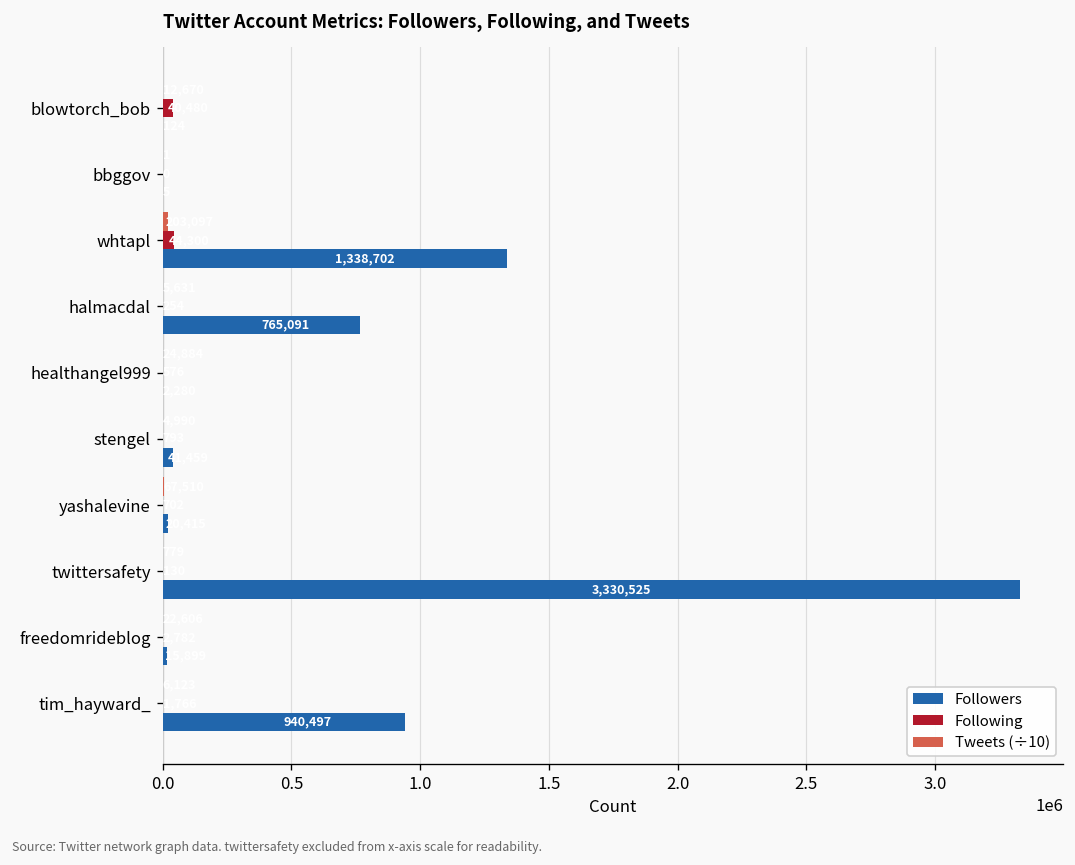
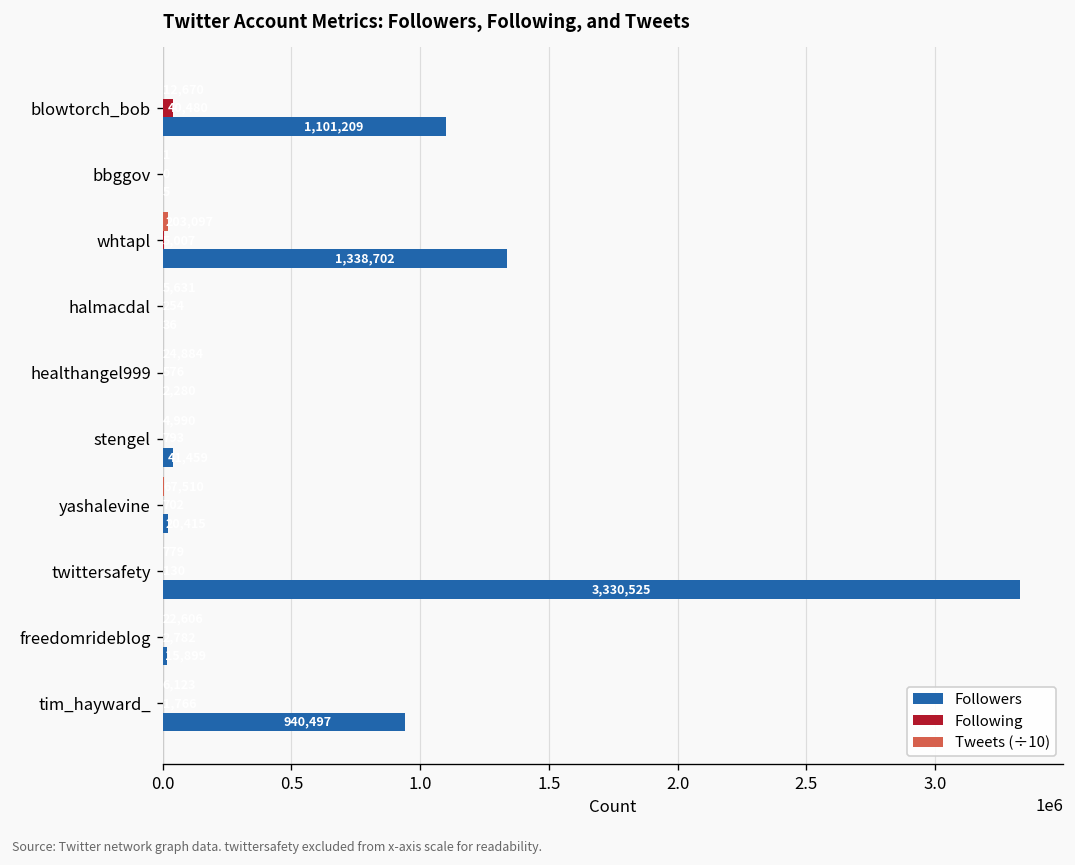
  {
    "Followers": {
-     "blowtorch_bob": 0,
-     "halmacdal": 770000,
+     "blowtorch_bob": 1100000,
+     "halmacdal": 0,
      "stengel": 40000,
      "yashalevine": 20000,
      "freedomrideblog": 20000
    },
    "Following": {
      "blowtorch_bob": 40000,
      "bbggov": 0,
-     "whtapl": 40000
+     "whtapl": 10000
    },
    "Tweets (÷10)": {
      "whtapl": 20000
    }
  }
